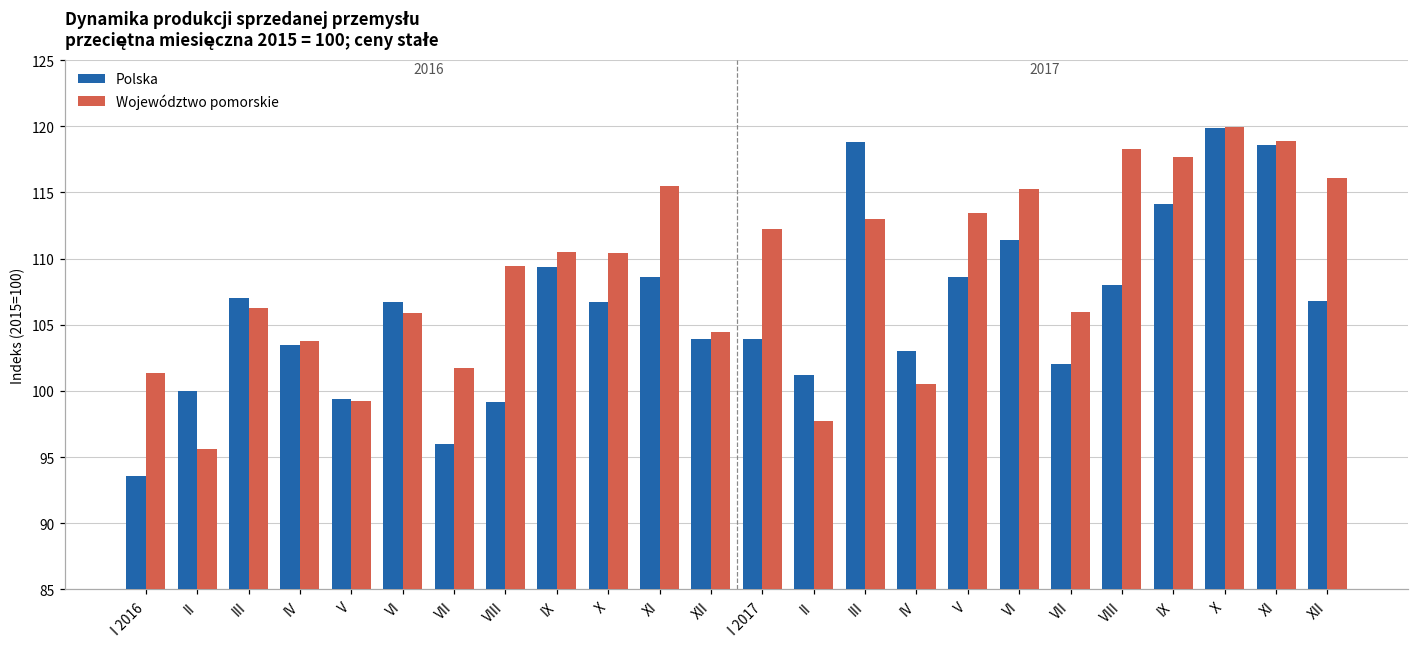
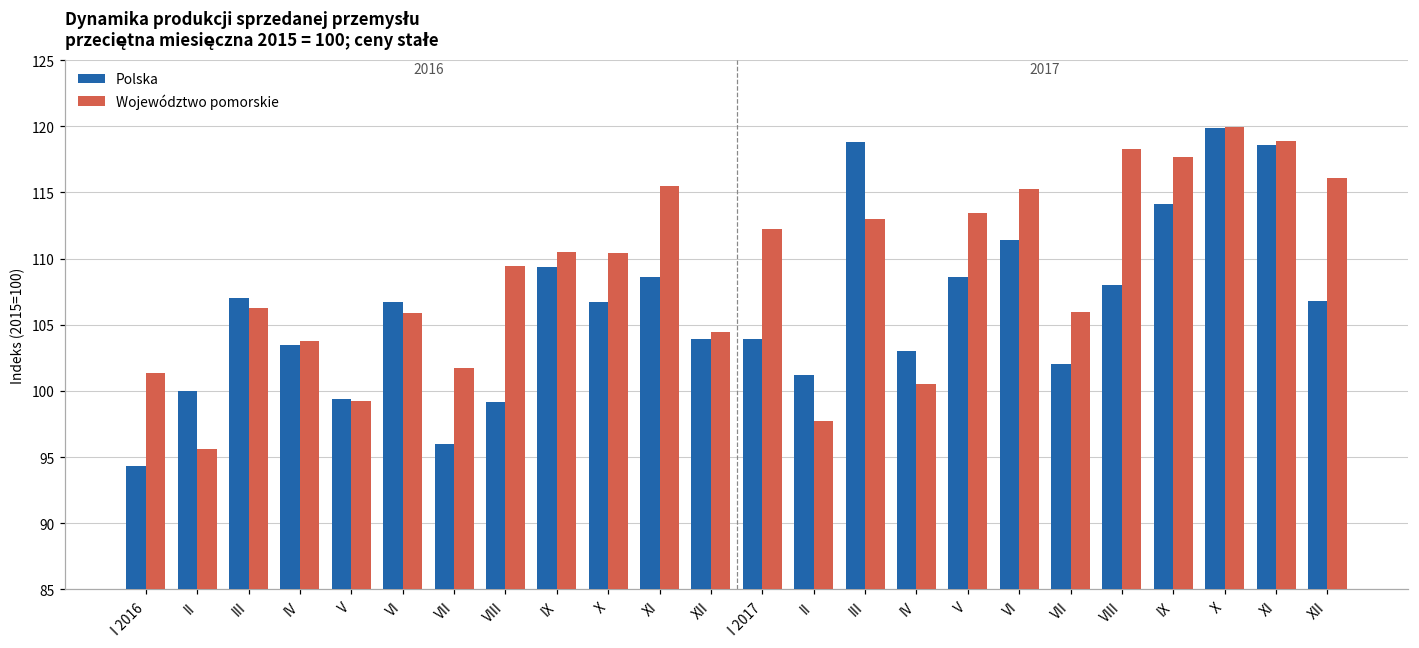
  {
    "Polska": {
-     "I 2016": 93.6,
+     "I 2016": 94.3,
      "I 2017": 103.9
    },
    "Województwo pomorskie": {
      "I 2016": 101.4,
      "I 2017": 112.2
    }
  }
